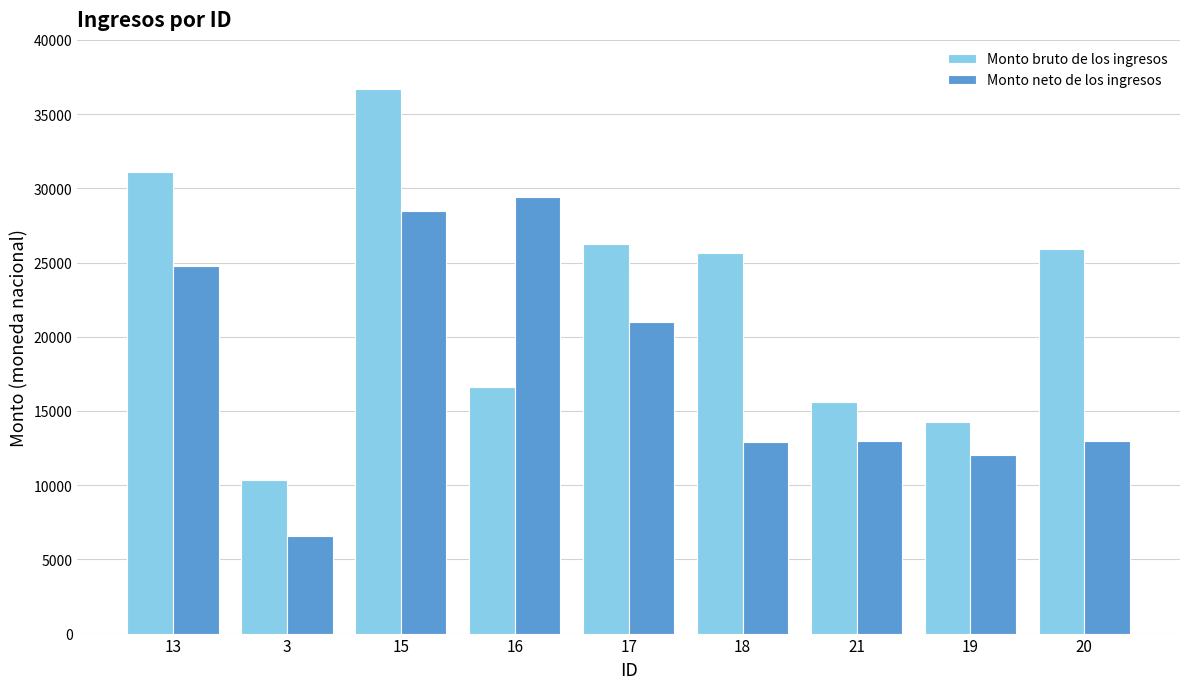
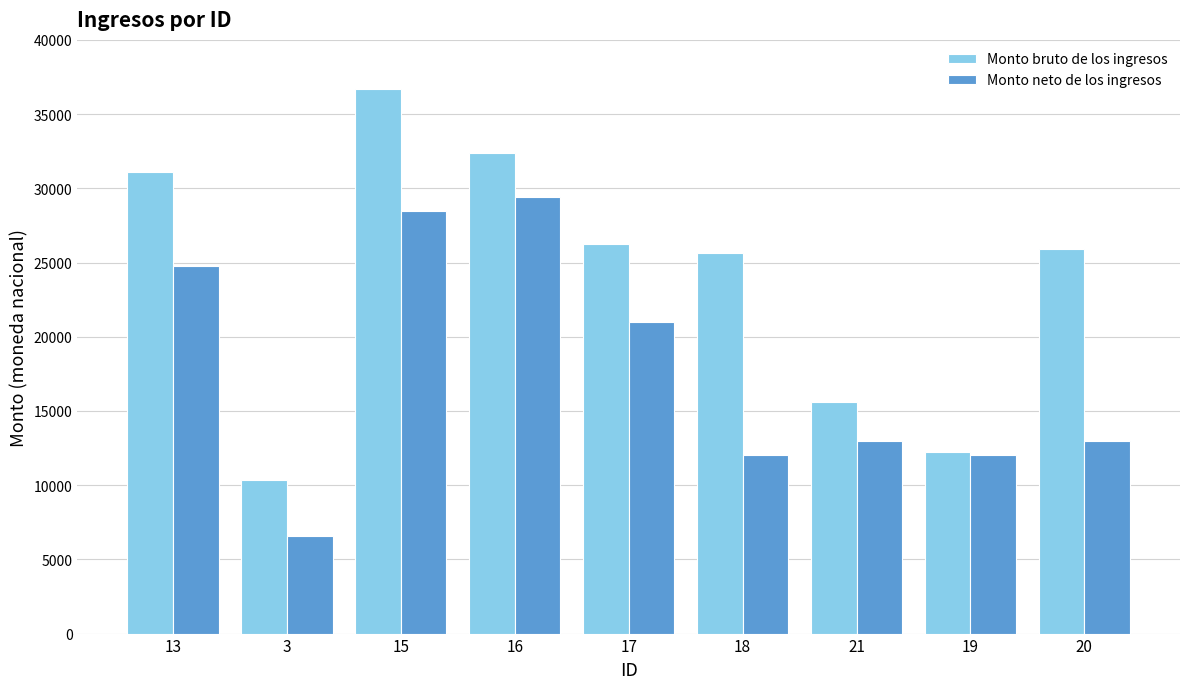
  {
    "Monto bruto de los ingresos": {
      "13": 31100,
      "3": 10400,
      "15": 36700,
-     "16": 16600,
+     "16": 32400,
      "17": 26300,
      "18": 25700,
      "21": 15600,
-     "19": 14300,
+     "19": 12200,
      "20": 25900
    },
    "Monto neto de los ingresos": {
      "13": 24800,
      "3": 6600,
      "15": 28500,
      "16": 29400,
      "17": 21000,
-     "18": 12900,
+     "18": 12000,
      "21": 13000,
      "19": 12000,
      "20": 13000
    }
  }
